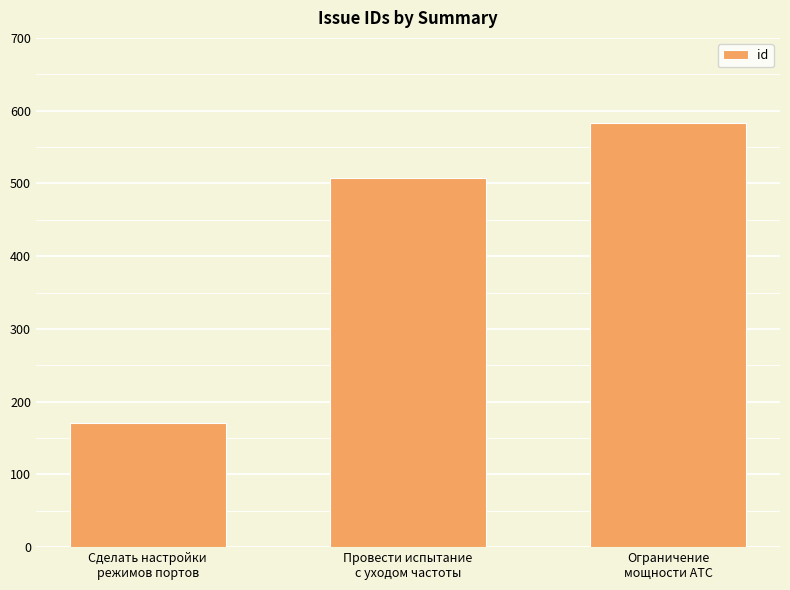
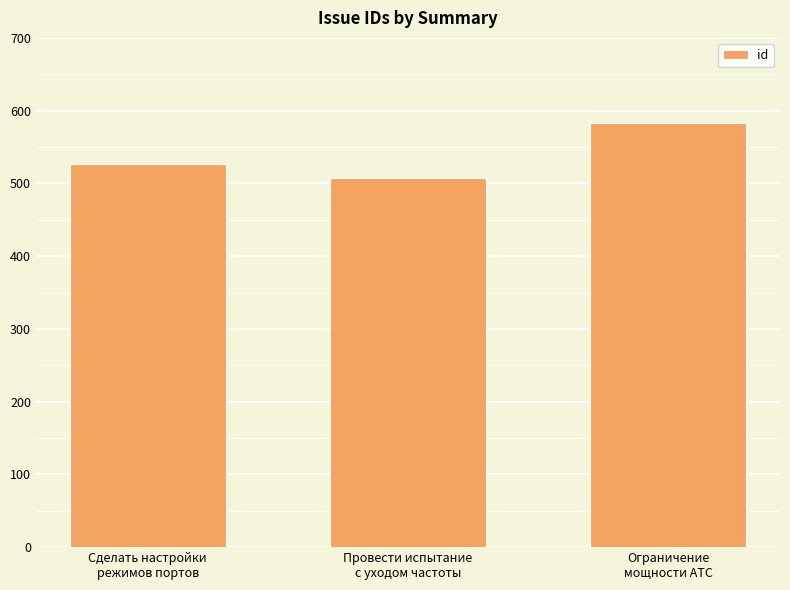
  {
-   "Сделать настройки режимов портов": 170,
+   "Сделать настройки режимов портов": 530,
    "Провести испытание с уходом частоты": 510,
    "Ограничение мощности АТС": 580
  }
